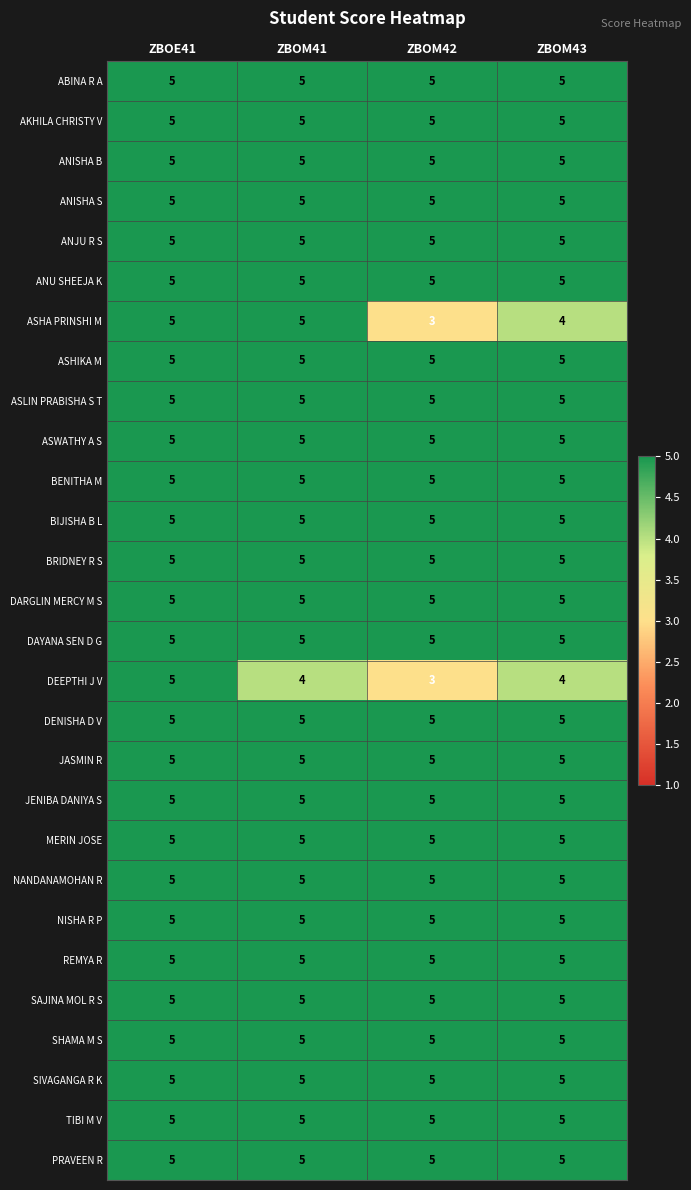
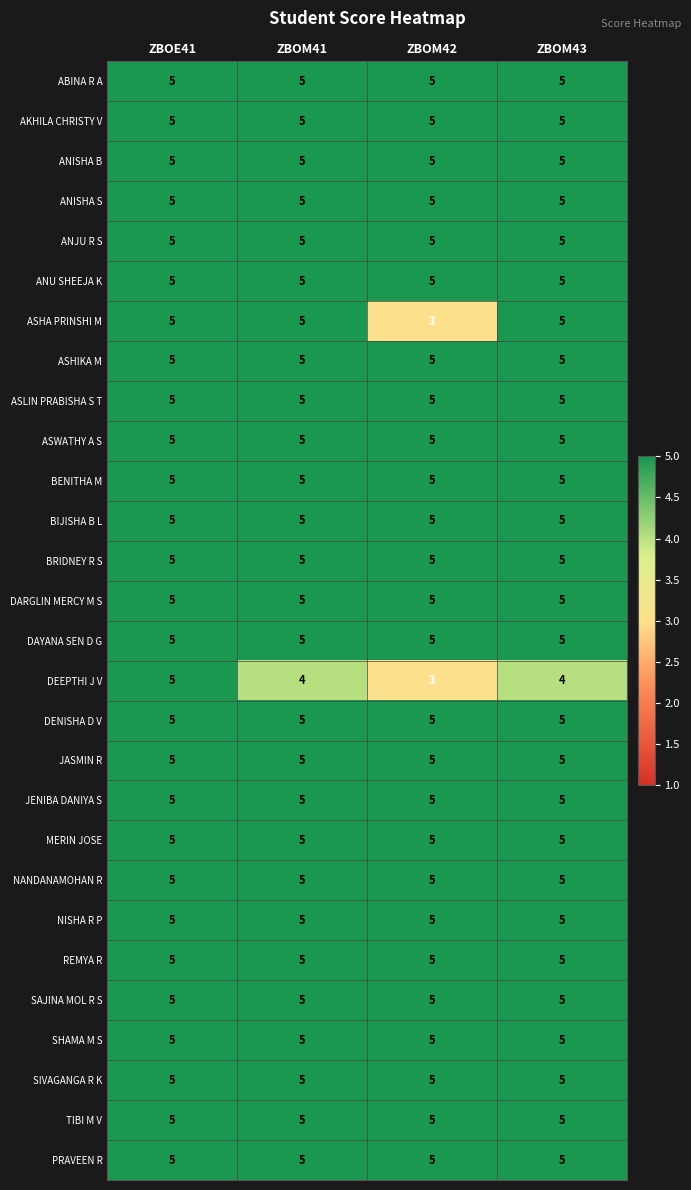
  {
    "ABINA R A": {
      "ZBOE41": 5,
      "ZBOM41": 5,
      "ZBOM42": 5,
      "ZBOM43": 5
    },
    "AKHILA CHRISTY V": {
      "ZBOE41": 5,
      "ZBOM41": 5,
      "ZBOM42": 5,
      "ZBOM43": 5
    },
    "ANISHA B": {
      "ZBOE41": 5,
      "ZBOM41": 5,
      "ZBOM42": 5,
      "ZBOM43": 5
    },
    "ANISHA S": {
      "ZBOE41": 5,
      "ZBOM41": 5,
      "ZBOM42": 5,
      "ZBOM43": 5
    },
    "ANJU R S": {
      "ZBOE41": 5,
      "ZBOM41": 5,
      "ZBOM42": 5,
      "ZBOM43": 5
    },
    "ANU SHEEJA K": {
      "ZBOE41": 5,
      "ZBOM41": 5,
      "ZBOM42": 5,
      "ZBOM43": 5
    },
    "ASHA PRINSHI M": {
      "ZBOE41": 5,
      "ZBOM41": 5,
      "ZBOM42": 3,
-     "ZBOM43": 4
+     "ZBOM43": 5
    },
    "ASHIKA M": {
      "ZBOE41": 5,
      "ZBOM41": 5,
      "ZBOM42": 5,
      "ZBOM43": 5
    },
    "ASLIN PRABISHA S T": {
      "ZBOE41": 5,
      "ZBOM41": 5,
      "ZBOM42": 5,
      "ZBOM43": 5
    },
    "ASWATHY A S": {
      "ZBOE41": 5,
      "ZBOM41": 5,
      "ZBOM42": 5,
      "ZBOM43": 5
    },
    "BENITHA M": {
      "ZBOE41": 5,
      "ZBOM41": 5,
      "ZBOM42": 5,
      "ZBOM43": 5
    },
    "BIJISHA B L": {
      "ZBOE41": 5,
      "ZBOM41": 5,
      "ZBOM42": 5,
      "ZBOM43": 5
    },
    "BRIDNEY R S": {
      "ZBOE41": 5,
      "ZBOM41": 5,
      "ZBOM42": 5,
      "ZBOM43": 5
    },
    "DARGLIN MERCY M S": {
      "ZBOE41": 5,
      "ZBOM41": 5,
      "ZBOM42": 5,
      "ZBOM43": 5
    },
    "DAYANA SEN D G": {
      "ZBOE41": 5,
      "ZBOM41": 5,
      "ZBOM42": 5,
      "ZBOM43": 5
    },
    "DEEPTHI J V": {
      "ZBOE41": 5,
      "ZBOM41": 4,
      "ZBOM42": 3,
      "ZBOM43": 4
    },
    "DENISHA D V": {
      "ZBOE41": 5,
      "ZBOM41": 5,
      "ZBOM42": 5,
      "ZBOM43": 5
    },
    "JASMIN R": {
      "ZBOE41": 5,
      "ZBOM41": 5,
      "ZBOM42": 5,
      "ZBOM43": 5
    },
    "JENIBA DANIYA S": {
      "ZBOE41": 5,
      "ZBOM41": 5,
      "ZBOM42": 5,
      "ZBOM43": 5
    },
    "MERIN JOSE": {
      "ZBOE41": 5,
      "ZBOM41": 5,
      "ZBOM42": 5,
      "ZBOM43": 5
    },
    "NANDANAMOHAN R": {
      "ZBOE41": 5,
      "ZBOM41": 5,
      "ZBOM42": 5,
      "ZBOM43": 5
    },
    "NISHA R P": {
      "ZBOE41": 5,
      "ZBOM41": 5,
      "ZBOM42": 5,
      "ZBOM43": 5
    },
    "REMYA R": {
      "ZBOE41": 5,
      "ZBOM41": 5,
      "ZBOM42": 5,
      "ZBOM43": 5
    },
    "SAJINA MOL R S": {
      "ZBOE41": 5,
      "ZBOM41": 5,
      "ZBOM42": 5,
      "ZBOM43": 5
    },
    "SHAMA M S": {
      "ZBOE41": 5,
      "ZBOM41": 5,
      "ZBOM42": 5,
      "ZBOM43": 5
    },
    "SIVAGANGA R K": {
      "ZBOE41": 5,
      "ZBOM41": 5,
      "ZBOM42": 5,
      "ZBOM43": 5
    },
    "TIBI M V": {
      "ZBOE41": 5,
      "ZBOM41": 5,
      "ZBOM42": 5,
      "ZBOM43": 5
    },
    "PRAVEEN R": {
      "ZBOE41": 5,
      "ZBOM41": 5,
      "ZBOM42": 5,
      "ZBOM43": 5
    }
  }
